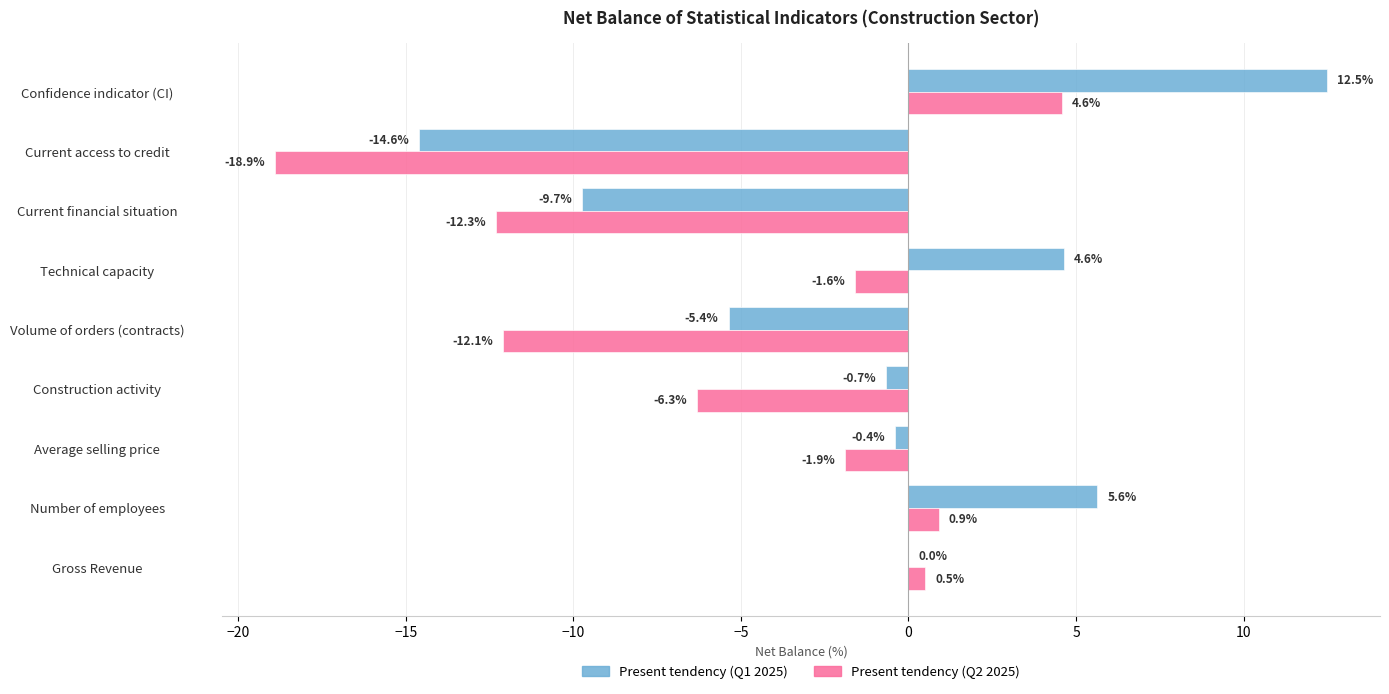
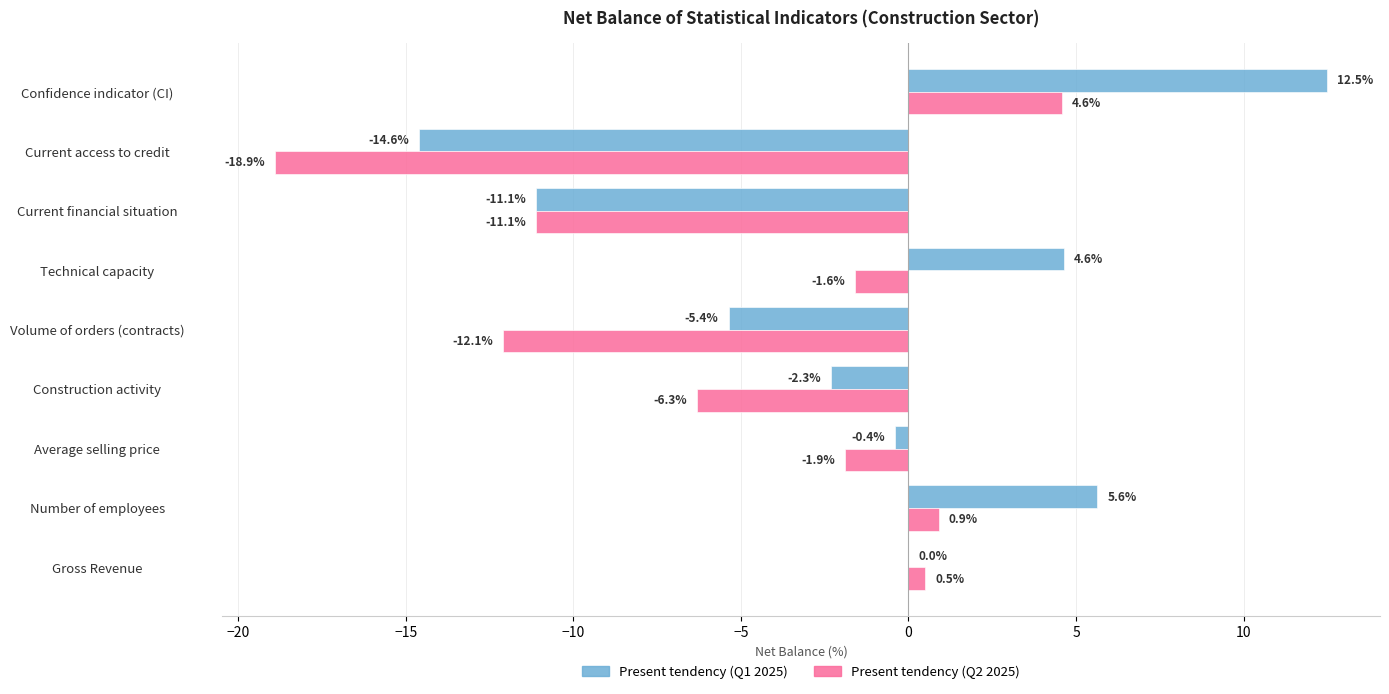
  {
    "Present tendency (Q1 2025)": {
      "Confidence indicator (CI)": "12.5%",
      "Current access to credit": "-14.6%",
-     "Current financial situation": "-9.7%",
+     "Current financial situation": "-11.1%",
      "Technical capacity": "4.6%",
      "Volume of orders (contracts)": "-5.4%",
-     "Construction activity": "-0.7%",
+     "Construction activity": "-2.3%",
      "Average selling price": "-0.4%",
      "Number of employees": "5.6%",
      "Gross Revenue": "0.0%"
    },
    "Present tendency (Q2 2025)": {
      "Confidence indicator (CI)": "4.6%",
      "Current access to credit": "-18.9%",
-     "Current financial situation": "-12.3%",
+     "Current financial situation": "-11.1%",
      "Technical capacity": "-1.6%",
      "Volume of orders (contracts)": "-12.1%",
      "Construction activity": "-6.3%",
      "Average selling price": "-1.9%",
      "Number of employees": "0.9%",
      "Gross Revenue": "0.5%"
    }
  }
